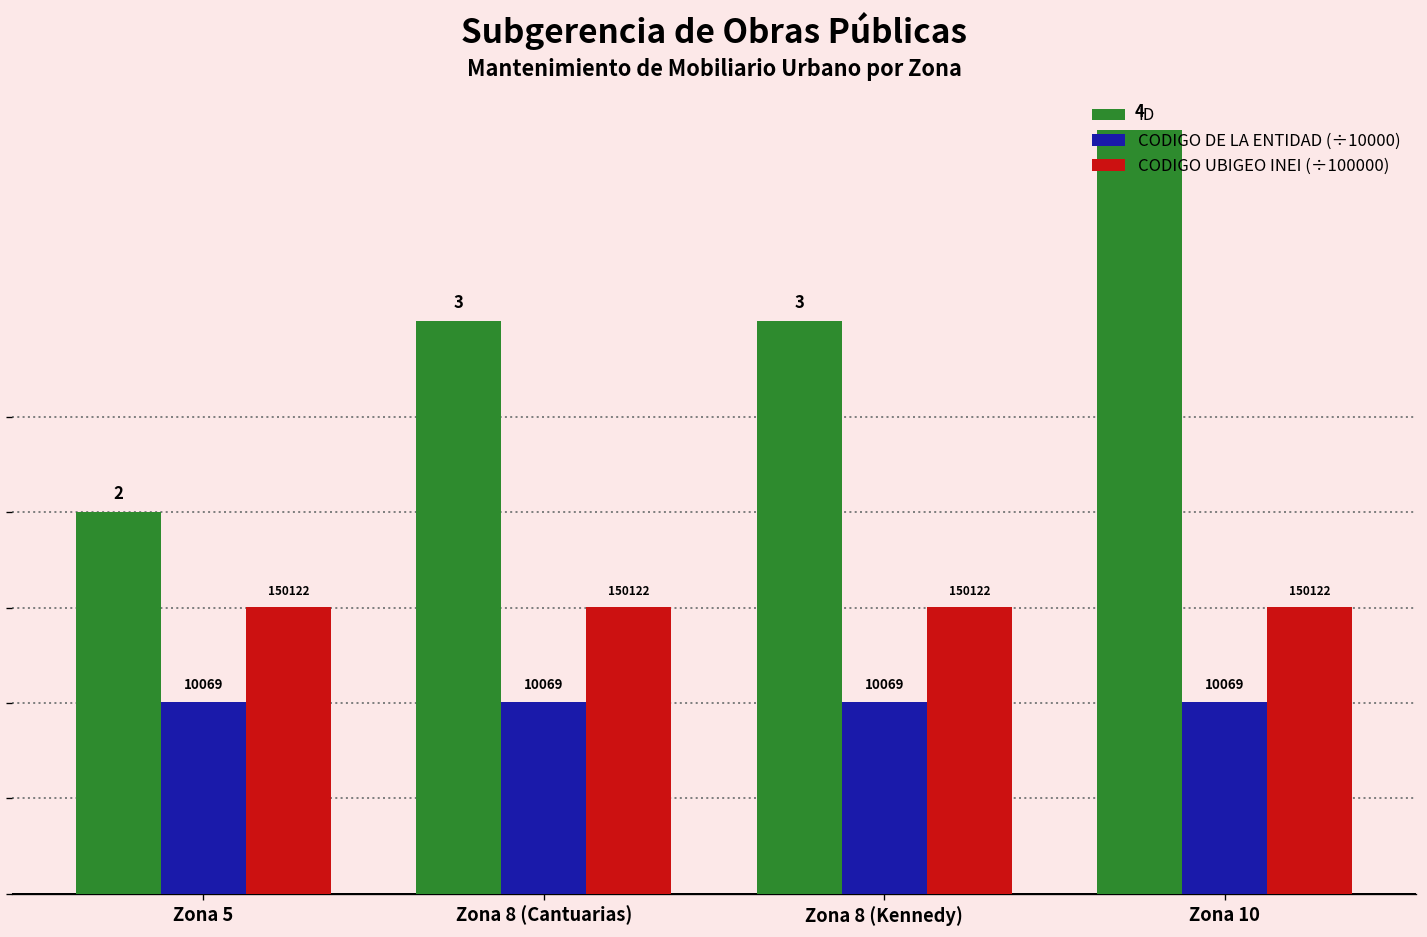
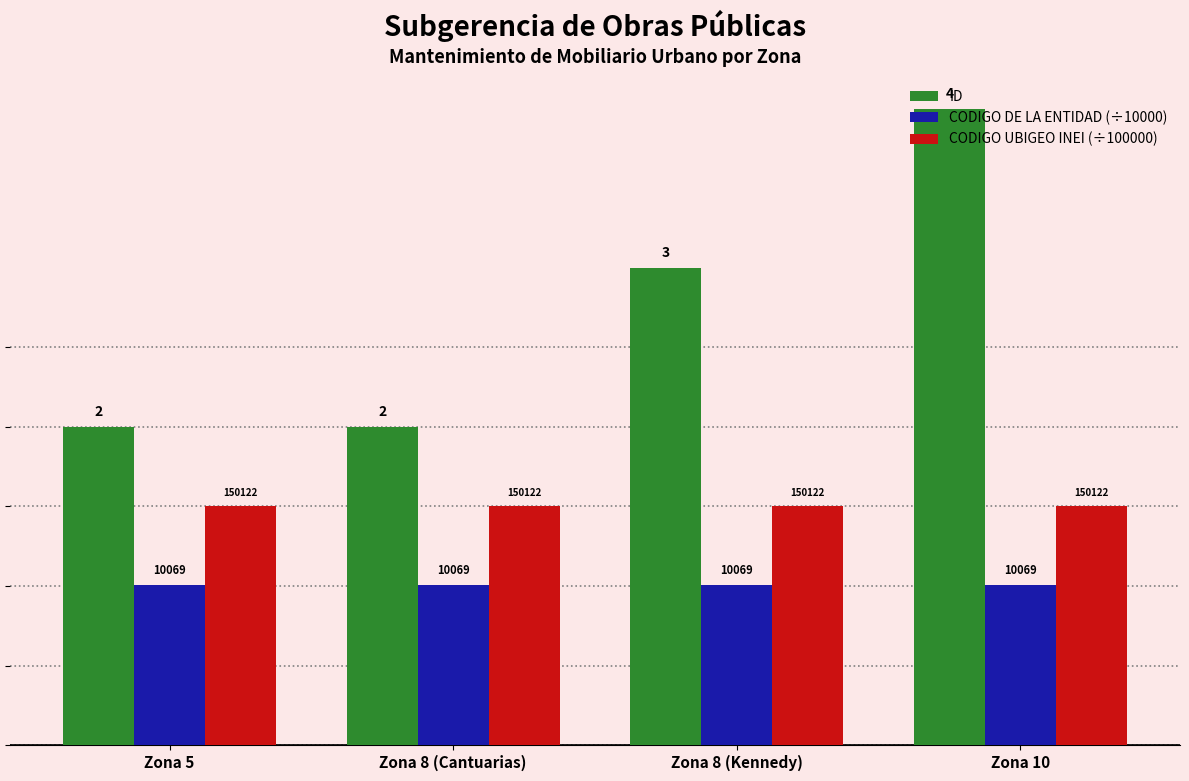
  {
    "ID": {
      "Zona 5": 2,
-     "Zona 8 (Cantuarias)": 3,
+     "Zona 8 (Cantuarias)": 2,
      "Zona 8 (Kennedy)": 3,
      "Zona 10": 4
    }
  }
